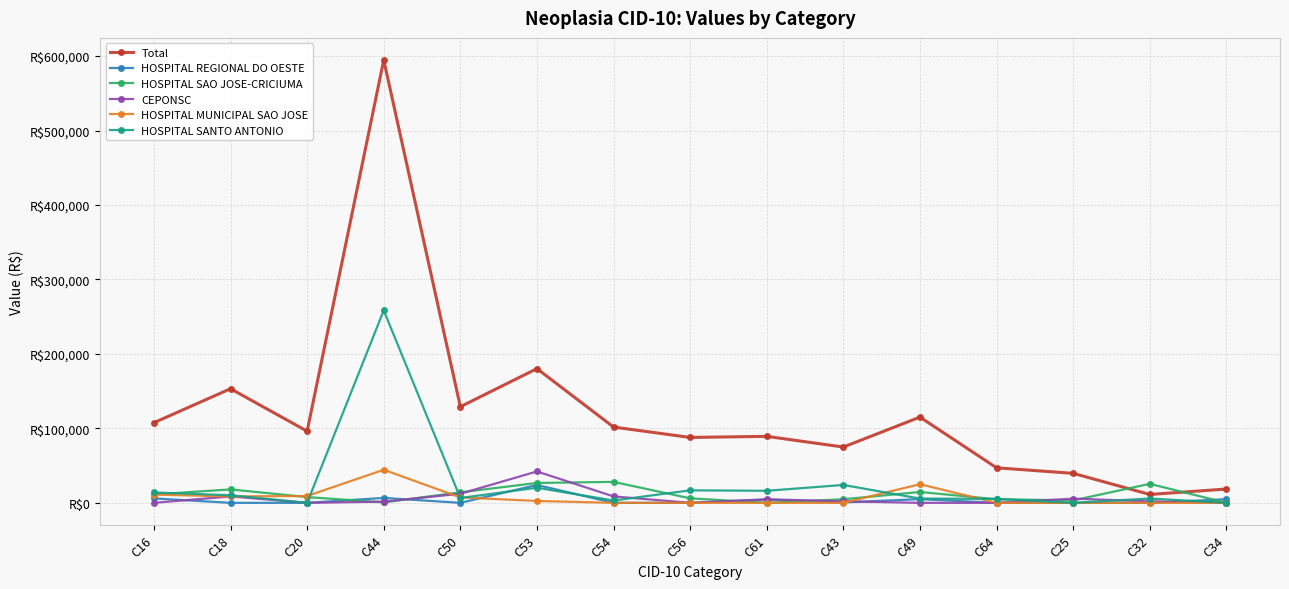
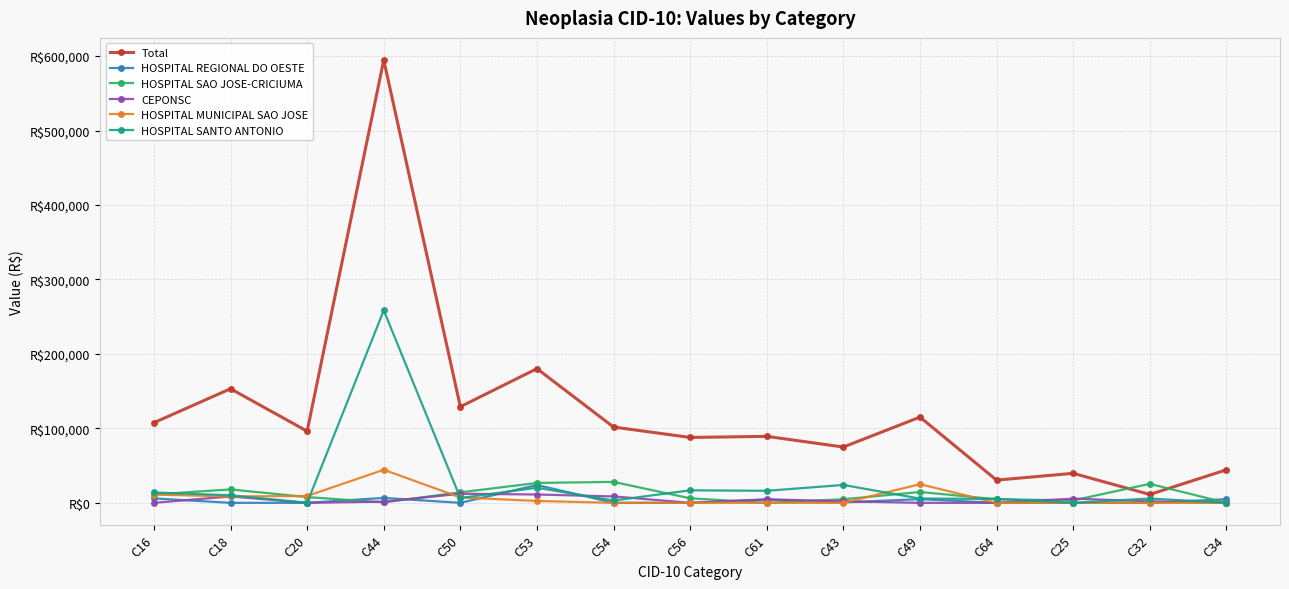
  {
    "Total": {
      "C16": "R$110,000",
      "C18": "R$150,000",
      "C20": "R$100,000",
      "C44": "R$590,000",
      "C50": "R$130,000",
      "C53": "R$180,000",
      "C54": "R$100,000",
      "C56": "R$90,000",
      "C61": "R$90,000",
      "C43": "R$70,000",
      "C49": "R$120,000",
-     "C64": "R$50,000",
+     "C64": "R$30,000",
      "C25": "R$40,000",
      "C32": "R$10,000",
-     "C34": "R$20,000"
+     "C34": "R$40,000"
    },
    "HOSPITAL REGIONAL DO OESTE": {
      "C16": "R$10,000",
      "C18": "R$0",
      "C44": "R$10,000",
      "C50": "R$0",
      "C34": "R$0"
    },
    "CEPONSC": {
      "C16": "R$0",
-     "C53": "R$40,000",
+     "C53": "R$10,000",
      "C54": "R$10,000",
      "C49": "R$0"
    },
    "HOSPITAL MUNICIPAL SAO JOSE": {
      "C44": "R$40,000",
      "C53": "R$0",
      "C49": "R$30,000"
    }
  }
